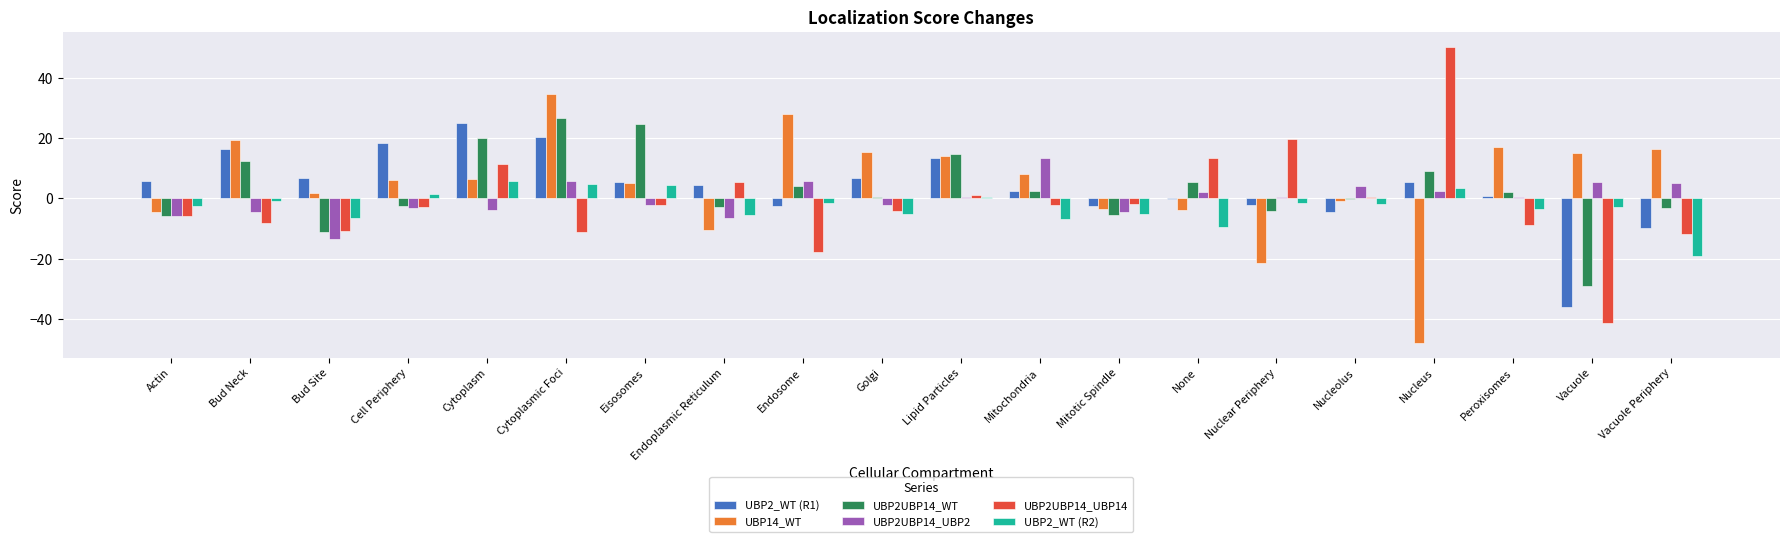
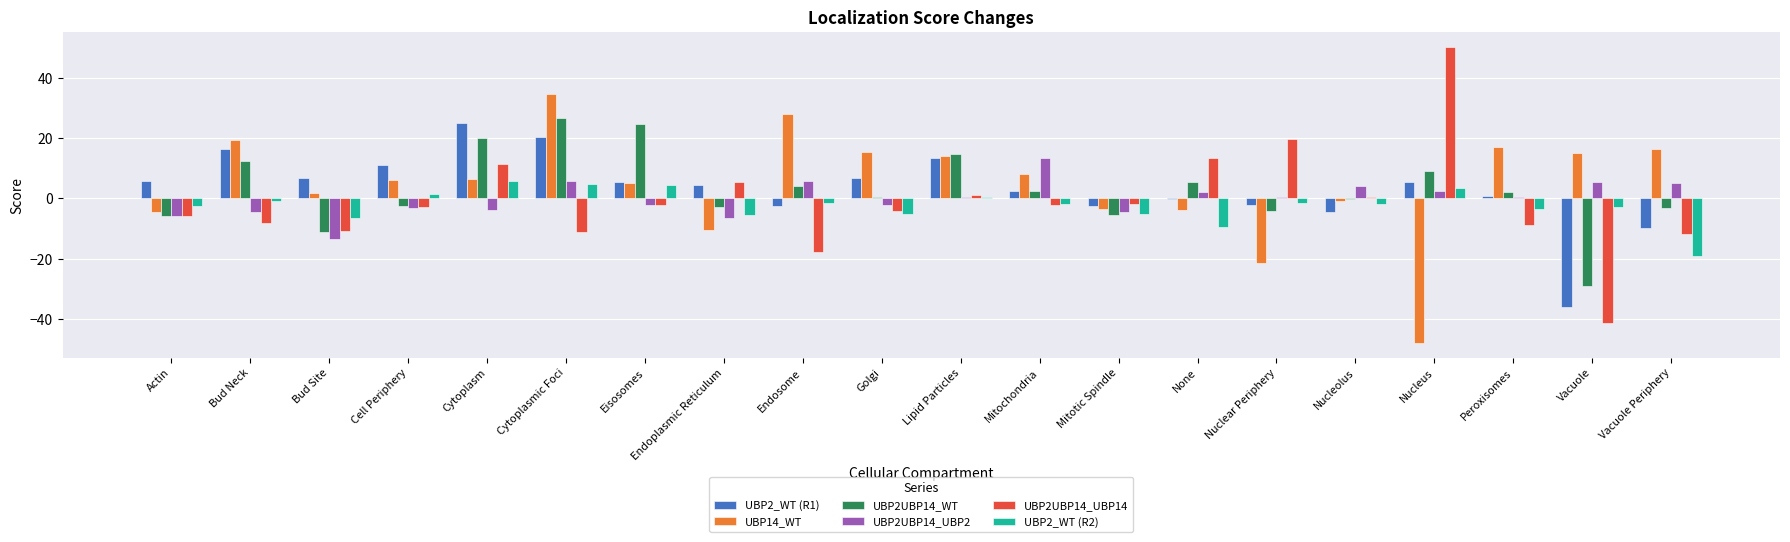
  {
    "UBP2_WT (R1)": {
      "Actin": 6,
      "Bud Neck": 16,
      "Bud Site": 7,
-     "Cell Periphery": 18,
+     "Cell Periphery": 11,
      "Cytoplasm": 25,
      "Cytoplasmic Foci": 20,
      "Eisosomes": 5,
      "Endoplasmic Reticulum": 5,
      "Endosome": -2,
      "Golgi": 7,
      "Lipid Particles": 13,
      "Mitochondria": 2,
      "Mitotic Spindle": -3,
      "Nuclear Periphery": -2,
      "Nucleolus": -5,
      "Nucleus": 6,
      "Vacuole": -36,
      "Vacuole Periphery": -10
    },
    "UBP2UBP14_WT": {
      "Actin": -6,
      "Bud Neck": 12,
      "Bud Site": -11,
      "Cell Periphery": -2,
      "Cytoplasm": 20,
      "Cytoplasmic Foci": 27,
      "Eisosomes": 25,
      "Endoplasmic Reticulum": -3,
      "Endosome": 4,
      "Lipid Particles": 15,
      "Mitochondria": 3,
      "Mitotic Spindle": -6,
      "None": 5,
      "Nuclear Periphery": -4,
      "Nucleus": 9,
      "Peroxisomes": 2,
      "Vacuole": -29,
      "Vacuole Periphery": -3
    },
    "UBP2UBP14_UBP2": {
      "Actin": -6,
      "Bud Neck": -4,
      "Bud Site": -14,
      "Cell Periphery": -3,
      "Cytoplasm": -4,
      "Cytoplasmic Foci": 6,
      "Eisosomes": -2,
      "Endoplasmic Reticulum": -7,
      "Endosome": 6,
      "Golgi": -2,
      "Mitochondria": 13,
      "Mitotic Spindle": -4,
      "None": 2,
      "Nucleolus": 4,
      "Nucleus": 3,
      "Vacuole": 6,
      "Vacuole Periphery": 5
    },
    "UBP2_WT (R2)": {
      "Actin": -2,
      "Bud Neck": -1,
      "Bud Site": -7,
      "Cell Periphery": 1,
      "Cytoplasm": 6,
      "Cytoplasmic Foci": 5,
      "Eisosomes": 4,
      "Endoplasmic Reticulum": -6,
      "Endosome": -1,
      "Golgi": -5,
-     "Mitochondria": -7,
+     "Mitochondria": -2,
      "Mitotic Spindle": -5,
      "None": -9,
      "Nuclear Periphery": -1,
      "Nucleolus": -2,
      "Nucleus": 4,
      "Peroxisomes": -4,
      "Vacuole": -3,
      "Vacuole Periphery": -19
    }
  }
